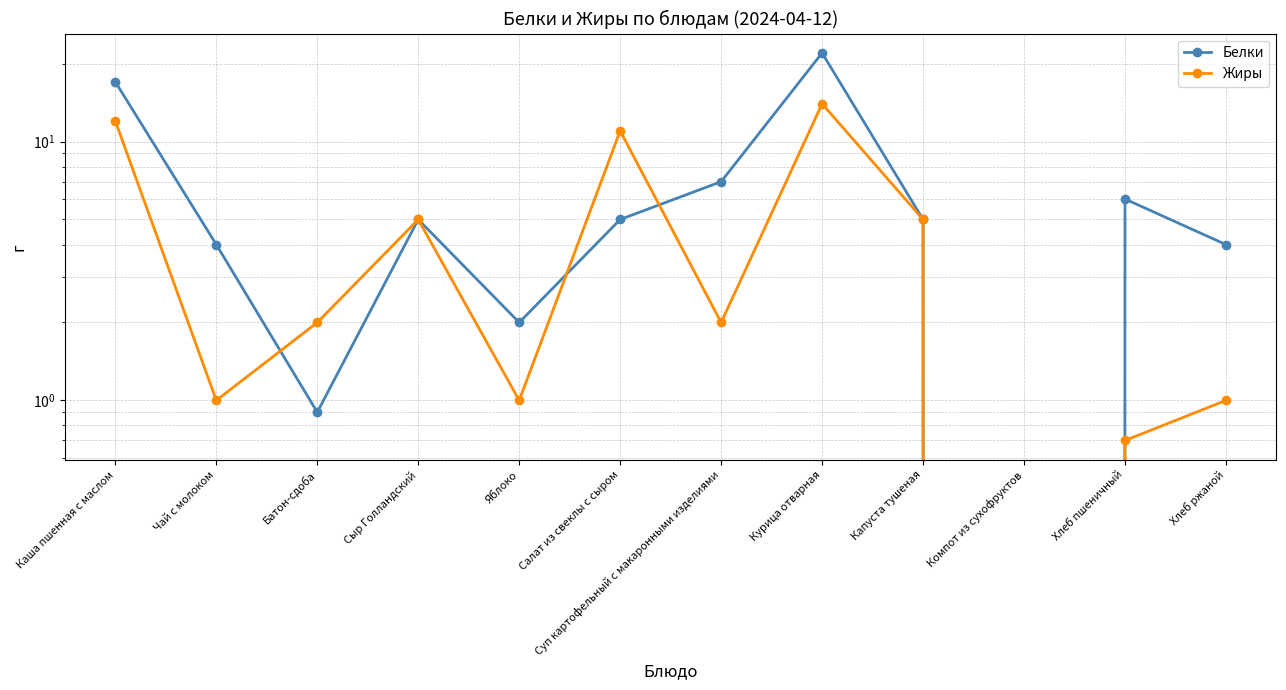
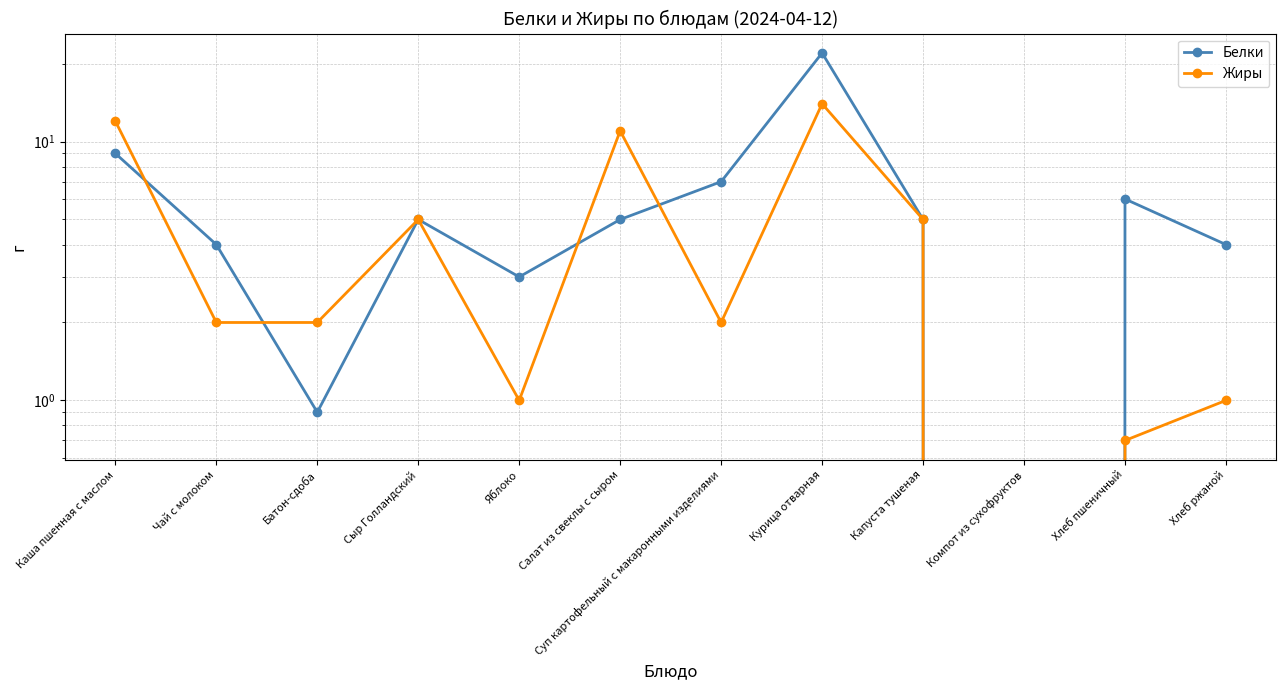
  {
    "Белки": {
-     "Каша пшенная с маслом": 17,
+     "Каша пшенная с маслом": 9,
      "Чай с молоком": 4,
      "Батон-сдоба": 0.90,
-     "Яблоко": 2,
+     "Яблоко": 3,
      "Салат из свеклы с сыром": 5,
      "Суп картофельный с макаронными изделиями": 7,
      "Курица отварная": 22,
      "Хлеб пшеничный": 6,
      "Хлеб ржаной": 4
    },
    "Жиры": {
      "Каша пшенная с маслом": 12,
-     "Чай с молоком": 1,
+     "Чай с молоком": 2,
      "Батон-сдоба": 2,
      "Яблоко": 1,
      "Салат из свеклы с сыром": 11,
      "Суп картофельный с макаронными изделиями": 2,
      "Курица отварная": 14,
      "Хлеб пшеничный": 0.70,
      "Хлеб ржаной": 1
    }
  }
